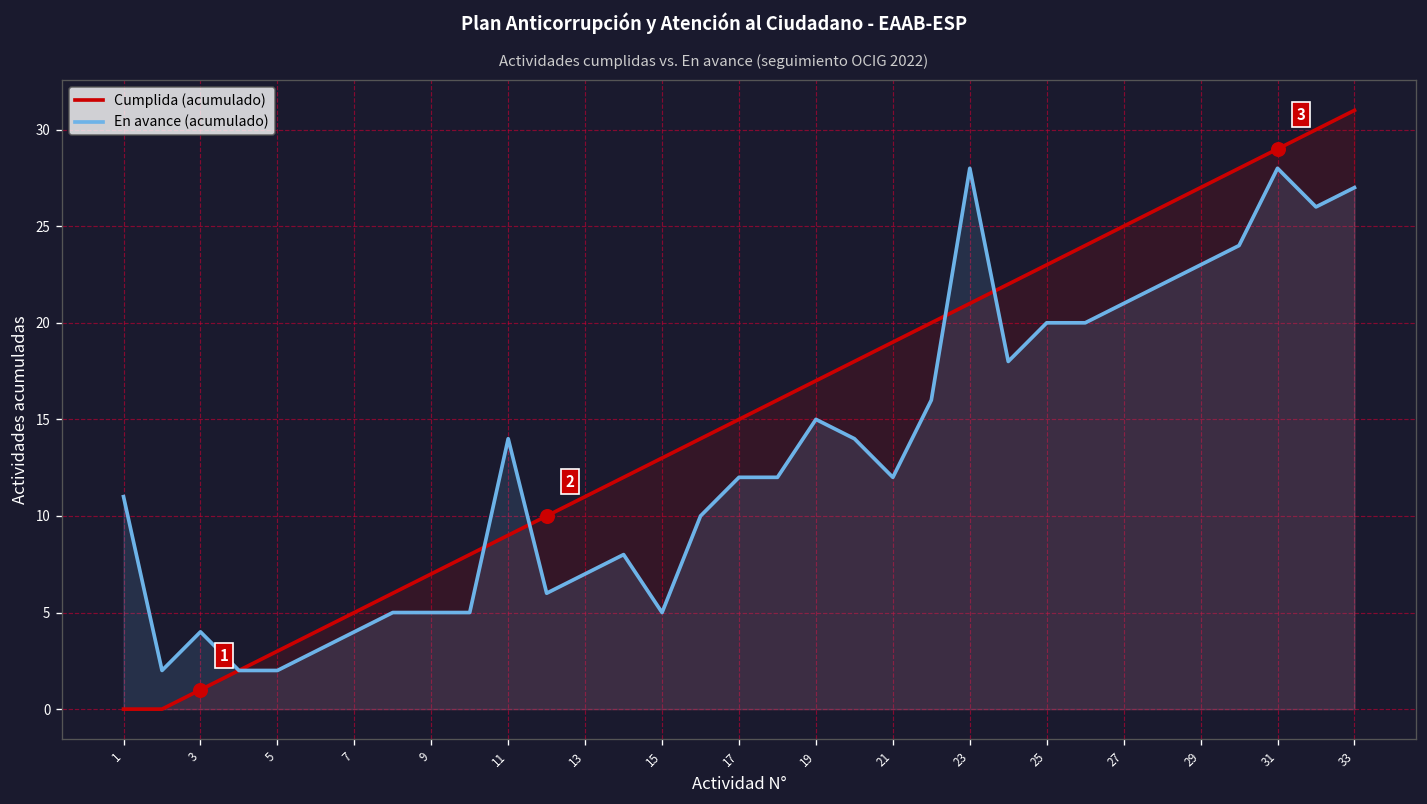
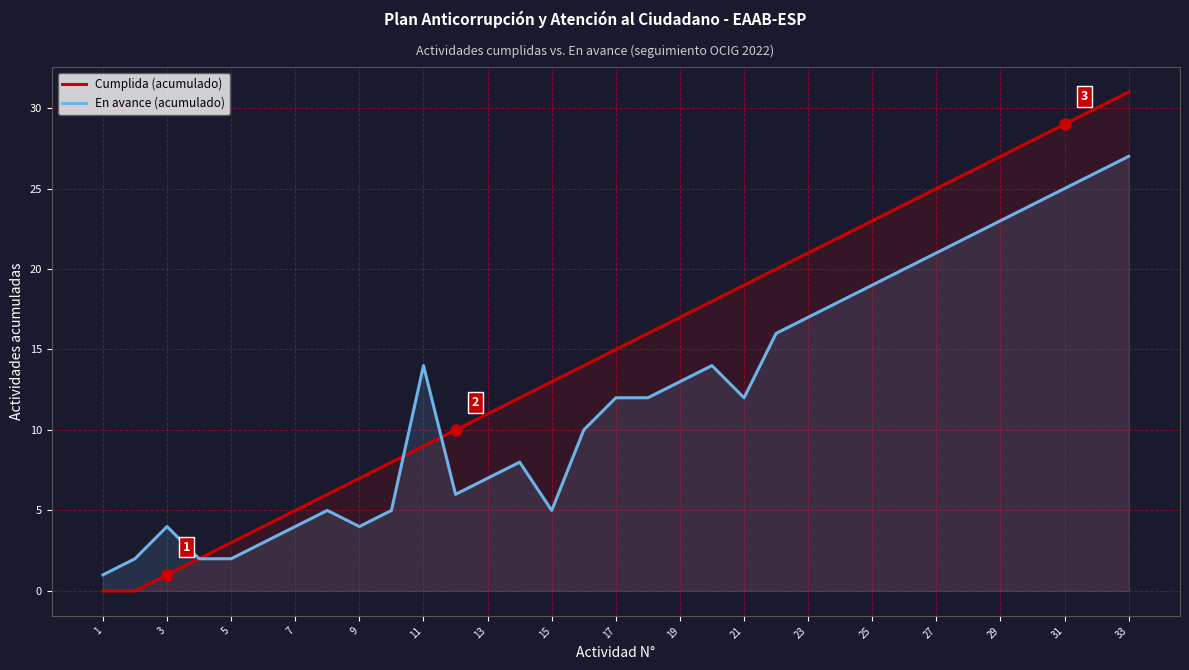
  {
    "En avance (acumulado)": {
-     "1": 11,
+     "1": 1,
      "3": 4,
      "5": 2,
      "7": 4,
-     "9": 5,
+     "9": 4,
      "11": 14,
      "13": 7,
      "15": 5,
      "17": 12,
-     "19": 15,
+     "19": 13,
      "21": 12,
-     "23": 28,
-     "25": 20,
+     "23": 17,
+     "25": 19,
      "27": 21,
      "29": 23,
-     "31": 28,
+     "31": 25,
      "33": 27
    }
  }
